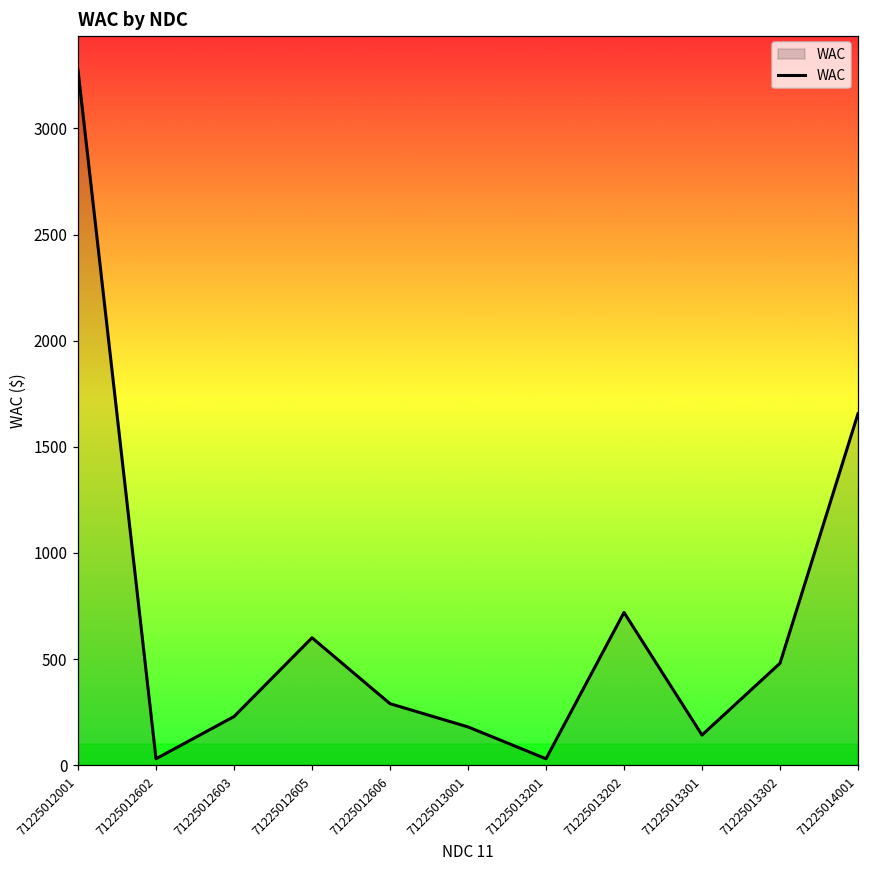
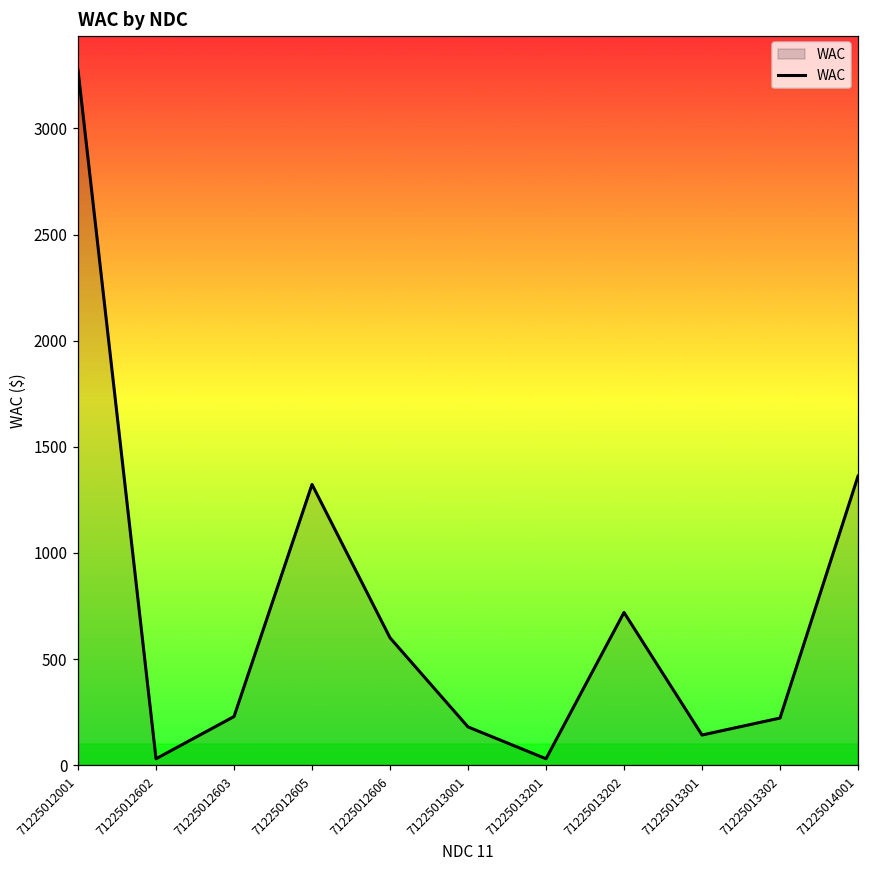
  {
    "71225012001": 3270,
    "71225012603": 230,
-   "71225012605": 600,
-   "71225012606": 290,
+   "71225012605": 1320,
+   "71225012606": 600,
    "71225013001": 180,
    "71225013202": 720,
    "71225013301": 140,
-   "71225013302": 480,
-   "71225014001": 1660
+   "71225013302": 220,
+   "71225014001": 1360
  }
